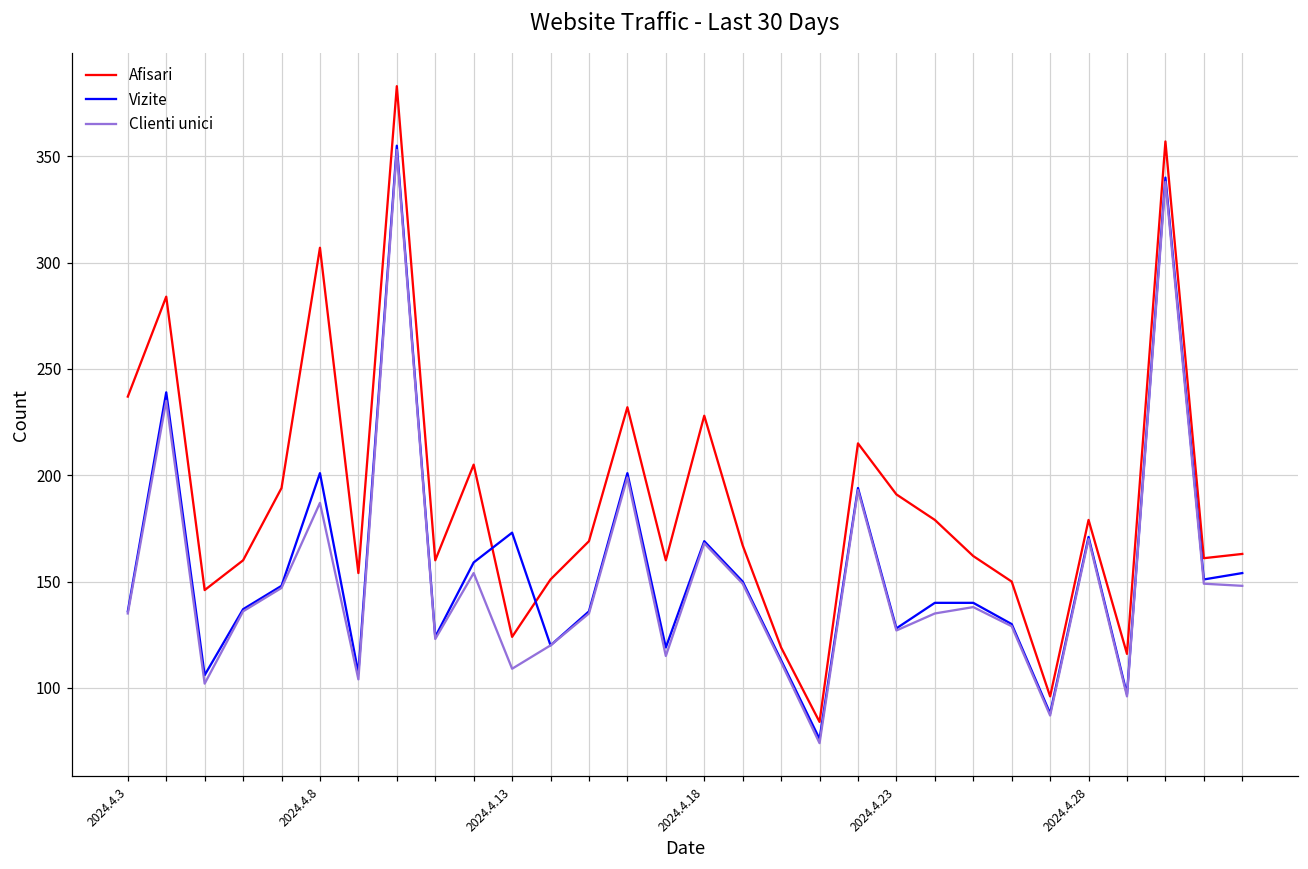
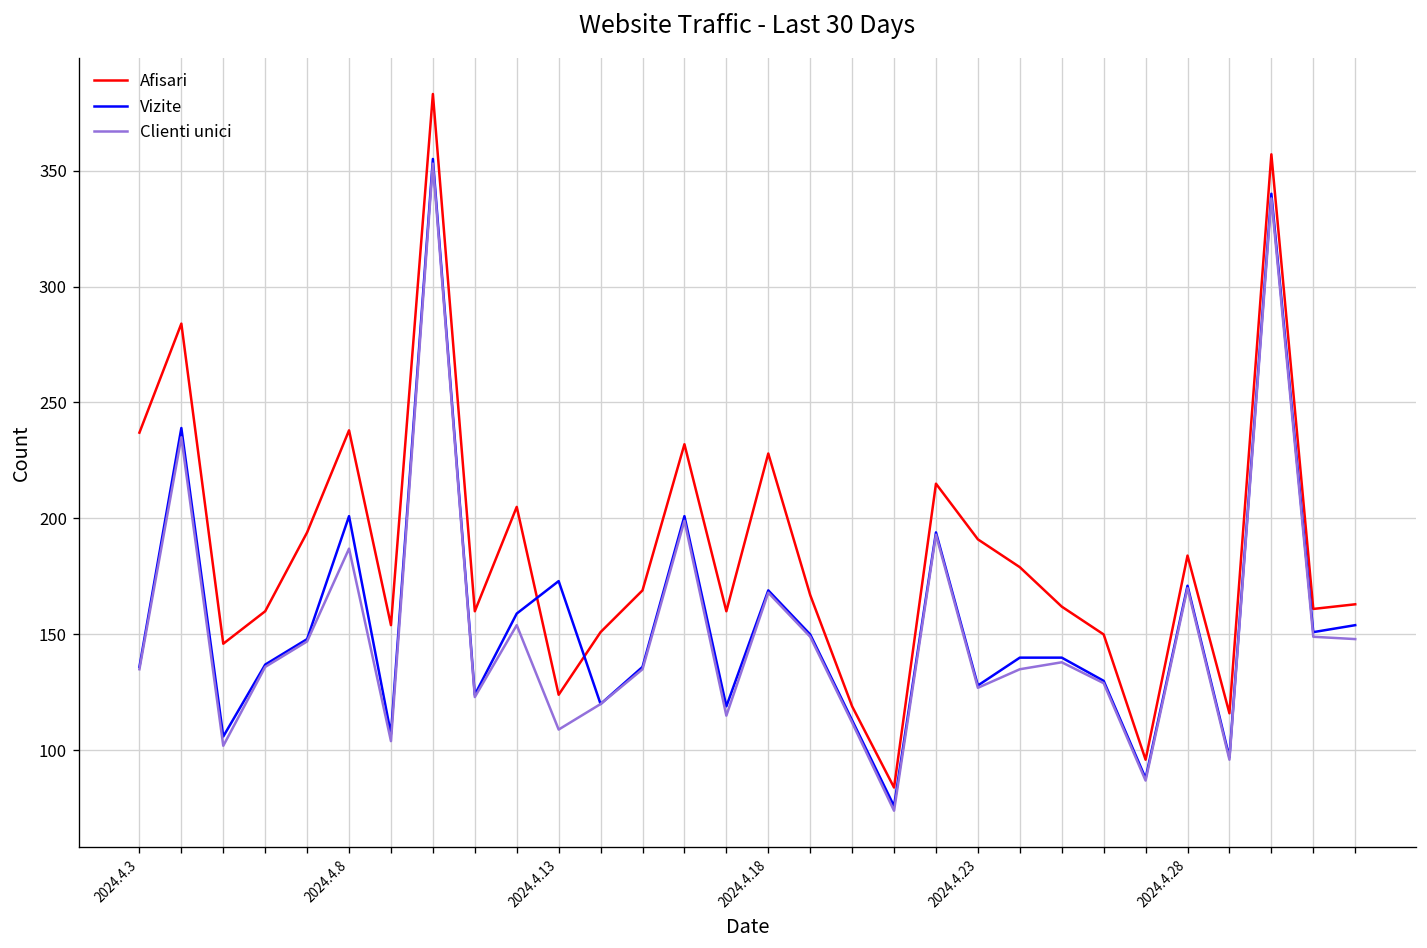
  {
    "Afisari": {
      "2024.4.3": 237,
-     "2024.4.8": 307,
+     "2024.4.8": 238,
      "2024.4.13": 124,
      "2024.4.18": 228,
      "2024.4.23": 191,
-     "2024.4.28": 179
+     "2024.4.28": 184
    },
    "Vizite": {
      "2024.4.8": 201,
      "2024.4.13": 173
    },
    "Clienti unici": {
      "2024.4.8": 187,
      "2024.4.13": 109
    }
  }
